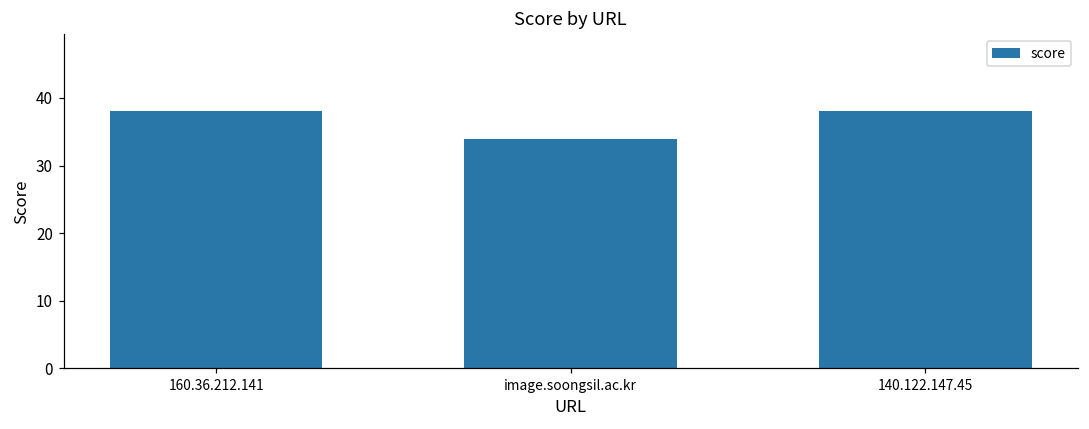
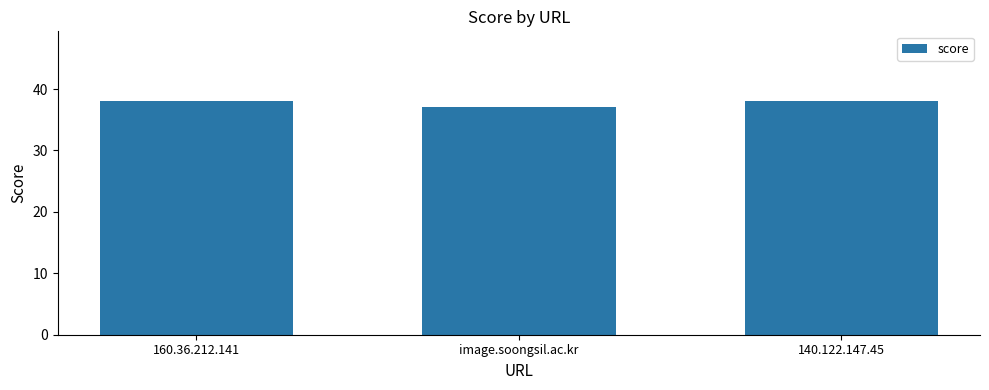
  {
    "160.36.212.141": 38,
-   "image.soongsil.ac.kr": 34,
+   "image.soongsil.ac.kr": 37,
    "140.122.147.45": 38
  }
